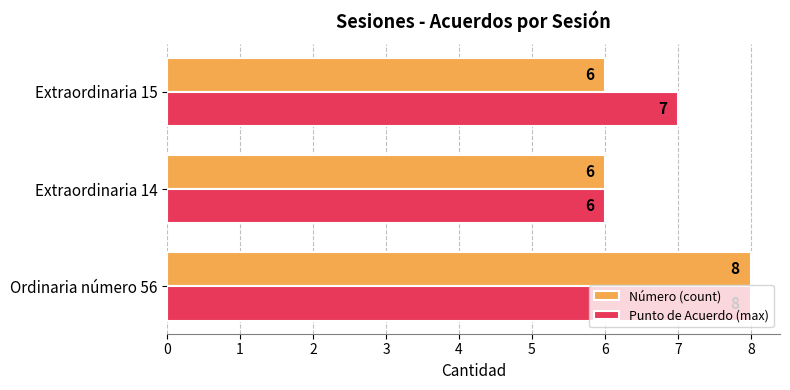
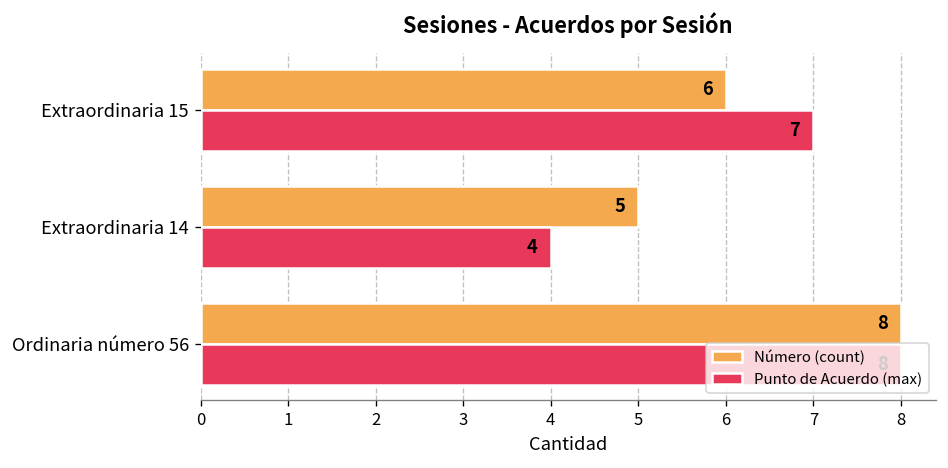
  {
    "Número (count)": {
      "Extraordinaria 15": 6,
-     "Extraordinaria 14": 6,
+     "Extraordinaria 14": 5,
      "Ordinaria número 56": 8
    },
    "Punto de Acuerdo (max)": {
      "Extraordinaria 15": 7,
-     "Extraordinaria 14": 6
+     "Extraordinaria 14": 4
    }
  }
